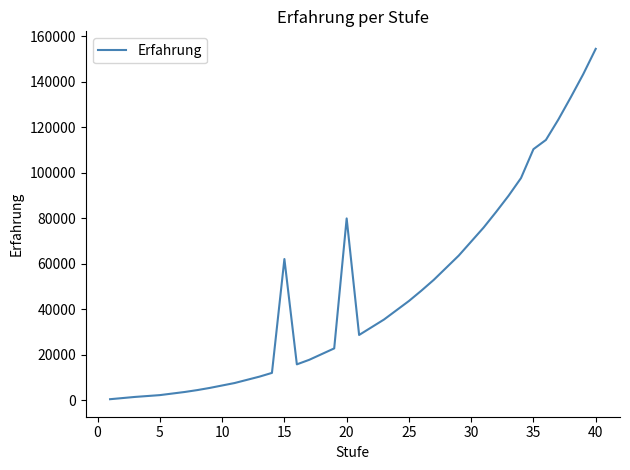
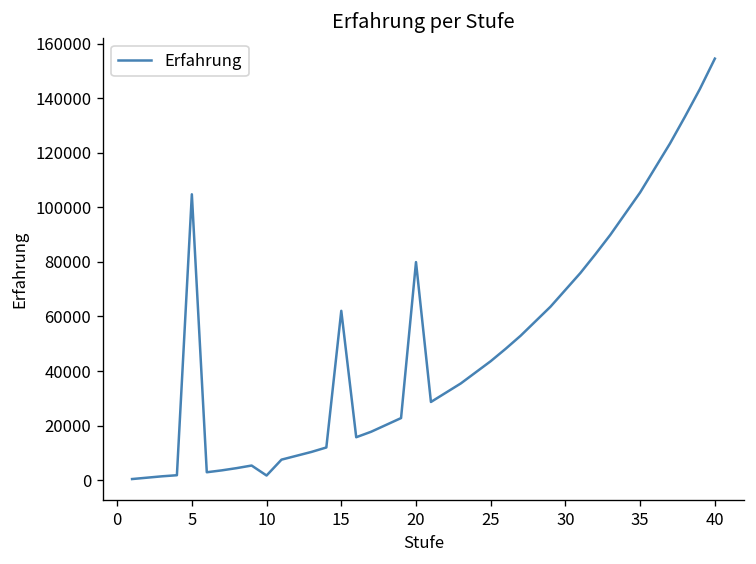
  {
-   "5": 2000,
-   "10": 6000,
+   "5": 105000,
+   "10": 2000,
    "15": 62000,
    "20": 80000,
    "25": 44000,
    "30": 70000,
-   "35": 110000,
+   "35": 105000,
    "40": 155000
  }
